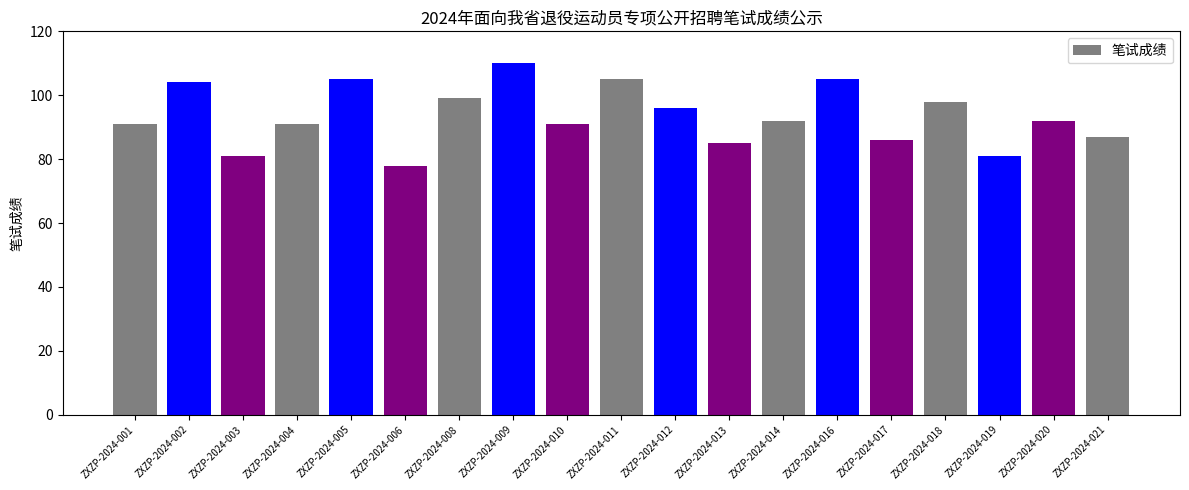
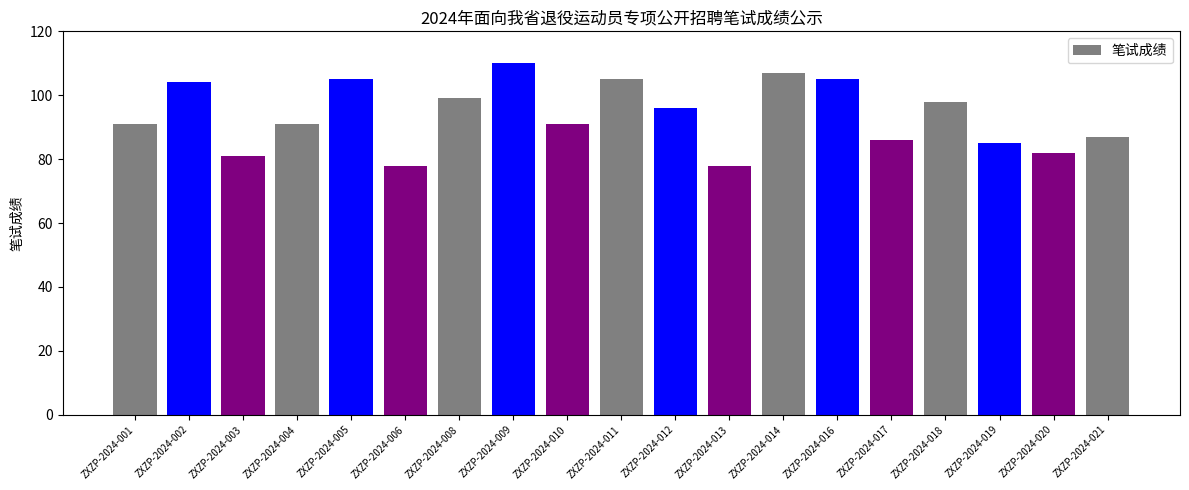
  {
    "ZXZP-2024-001": 91,
    "ZXZP-2024-002": 104,
    "ZXZP-2024-003": 81,
    "ZXZP-2024-004": 91,
    "ZXZP-2024-005": 105,
    "ZXZP-2024-006": 78,
    "ZXZP-2024-008": 99,
    "ZXZP-2024-009": 110,
    "ZXZP-2024-010": 91,
    "ZXZP-2024-011": 105,
    "ZXZP-2024-012": 96,
-   "ZXZP-2024-013": 85,
-   "ZXZP-2024-014": 92,
+   "ZXZP-2024-013": 78,
+   "ZXZP-2024-014": 107,
    "ZXZP-2024-016": 105,
    "ZXZP-2024-017": 86,
    "ZXZP-2024-018": 98,
-   "ZXZP-2024-019": 81,
-   "ZXZP-2024-020": 92,
+   "ZXZP-2024-019": 85,
+   "ZXZP-2024-020": 82,
    "ZXZP-2024-021": 87
  }
